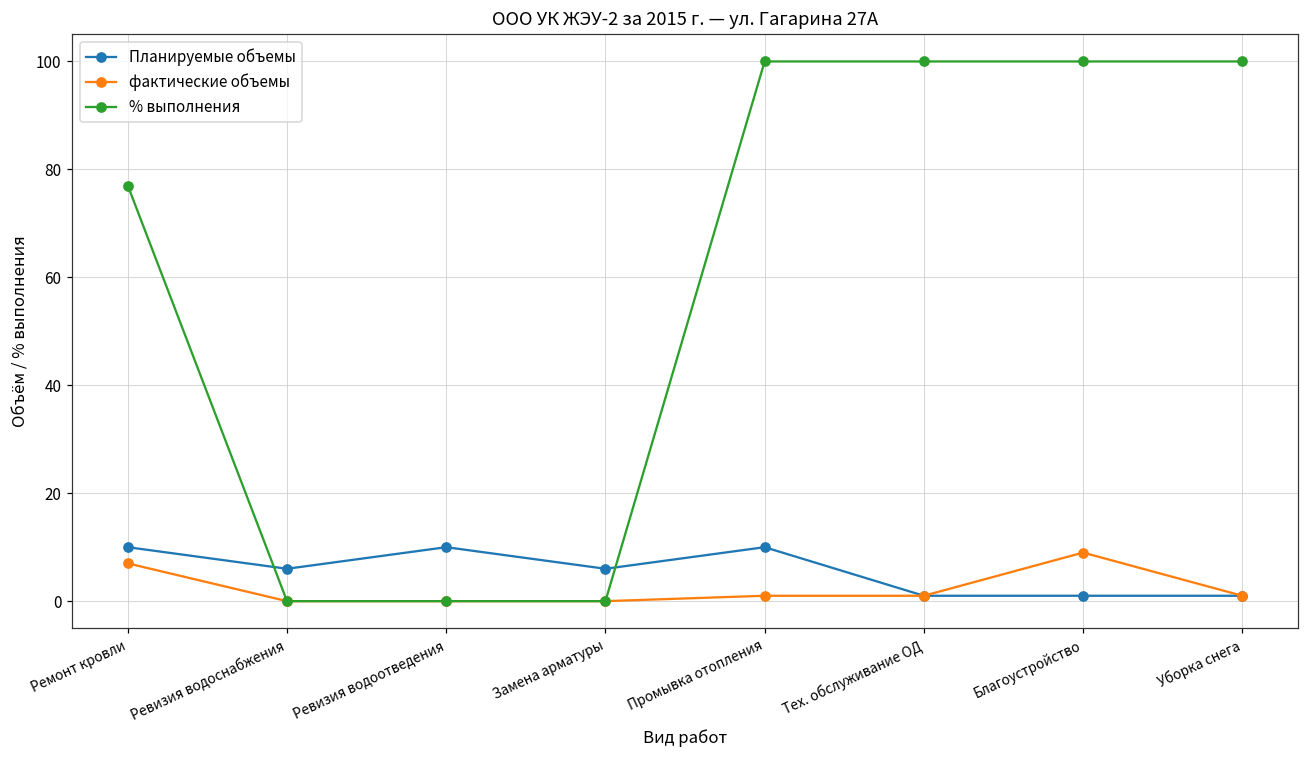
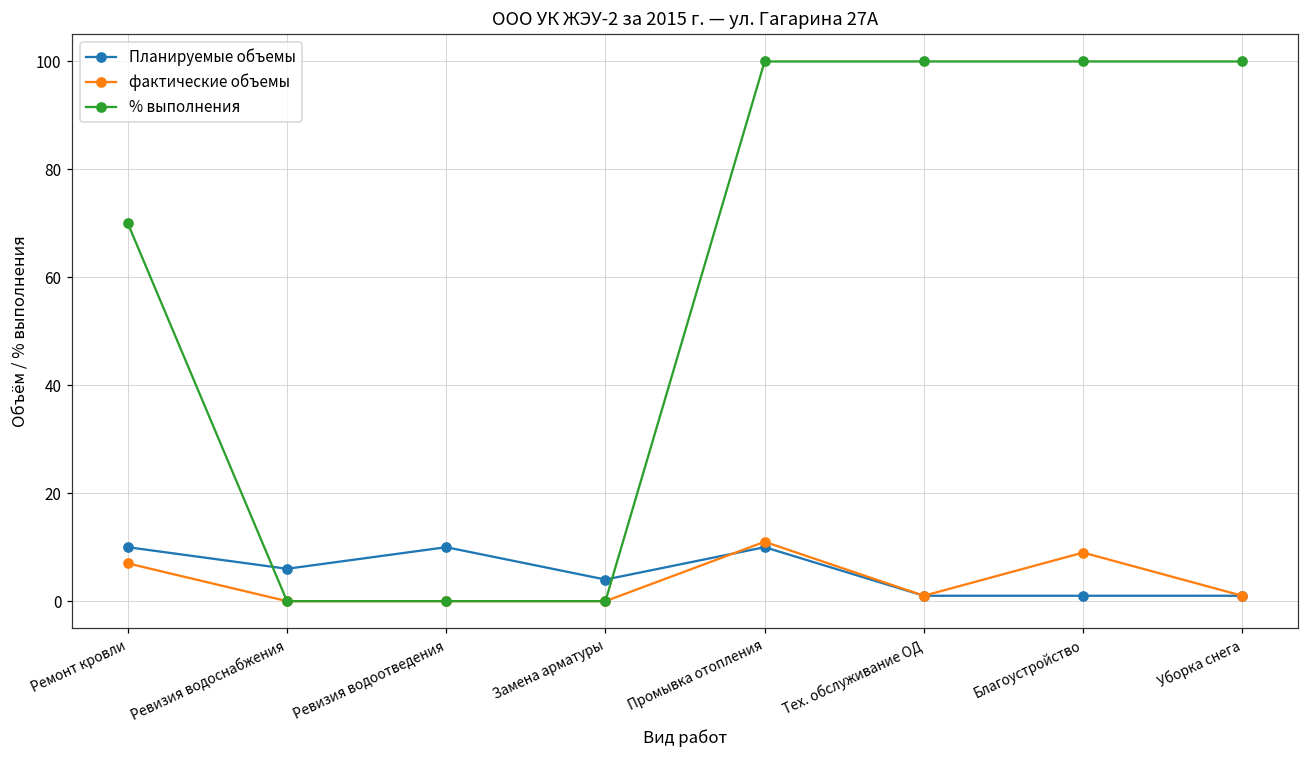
  {
    "Планируемые объемы": {
      "Ремонт кровли": 10,
      "Ревизия водоснабжения": 6,
      "Ревизия водоотведения": 10,
-     "Замена арматуры": 6,
+     "Замена арматуры": 4,
      "Промывка отопления": 10,
      "Благоустройство": 1
    },
    "фактические объемы": {
      "Ремонт кровли": 7,
-     "Промывка отопления": 1,
+     "Промывка отопления": 11,
      "Благоустройство": 9
    },
    "% выполнения": {
-     "Ремонт кровли": 77,
+     "Ремонт кровли": 70,
      "Промывка отопления": 100,
      "Тех. обслуживание ОД": 100,
      "Благоустройство": 100,
      "Уборка снега": 100
    }
  }
